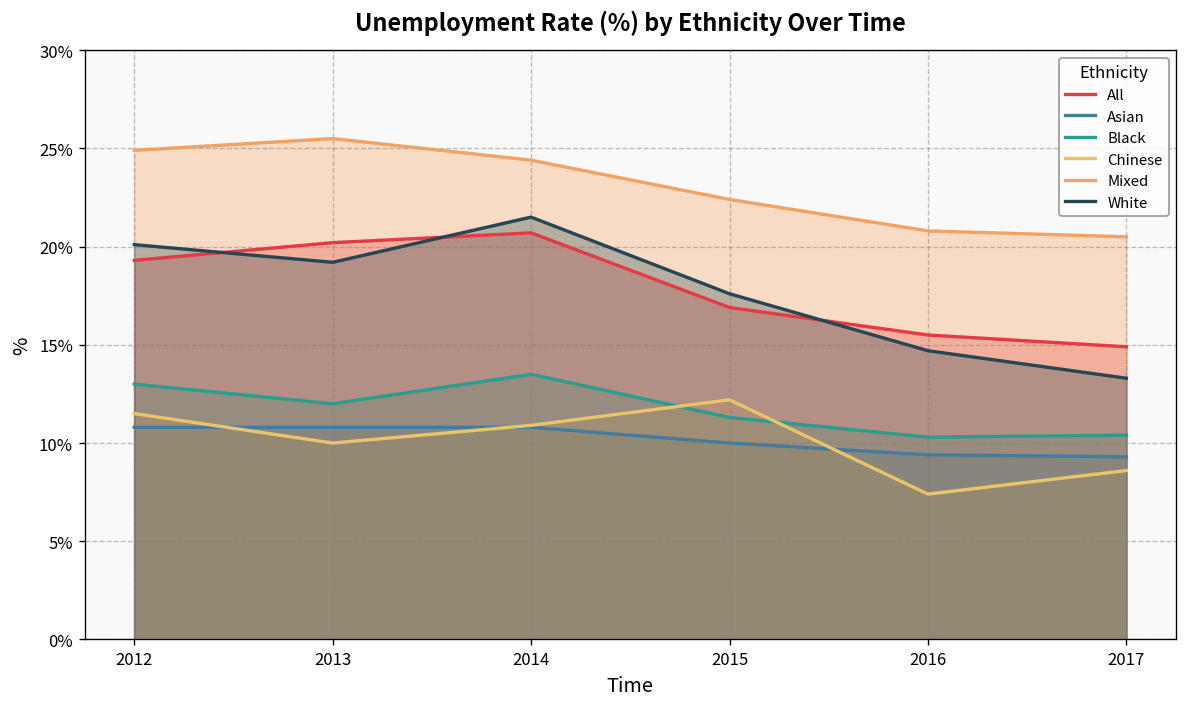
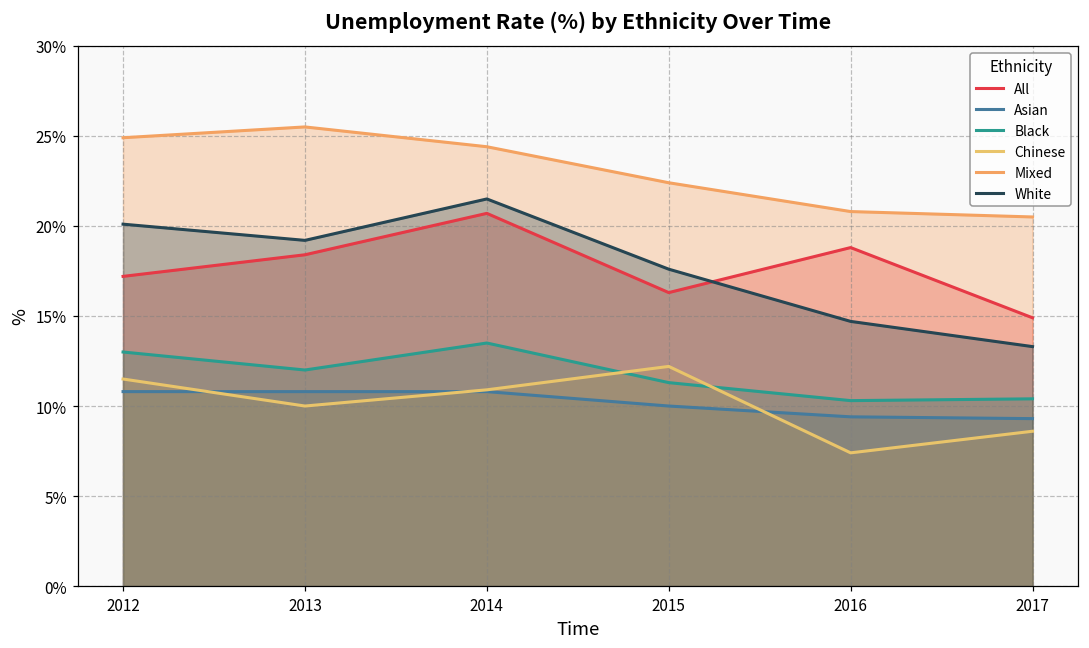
  {
    "All": {
-     "2012": "19.3%",
-     "2013": "20.2%",
+     "2012": "17.2%",
+     "2013": "18.4%",
      "2014": "20.7%",
-     "2015": "16.9%",
-     "2016": "15.5%",
+     "2015": "16.3%",
+     "2016": "18.8%",
      "2017": "14.9%"
    },
    "White": {
      "2012": "20.1%",
      "2013": "19.2%",
      "2014": "21.5%",
      "2015": "17.6%",
      "2016": "14.7%",
      "2017": "13.3%"
    }
  }
